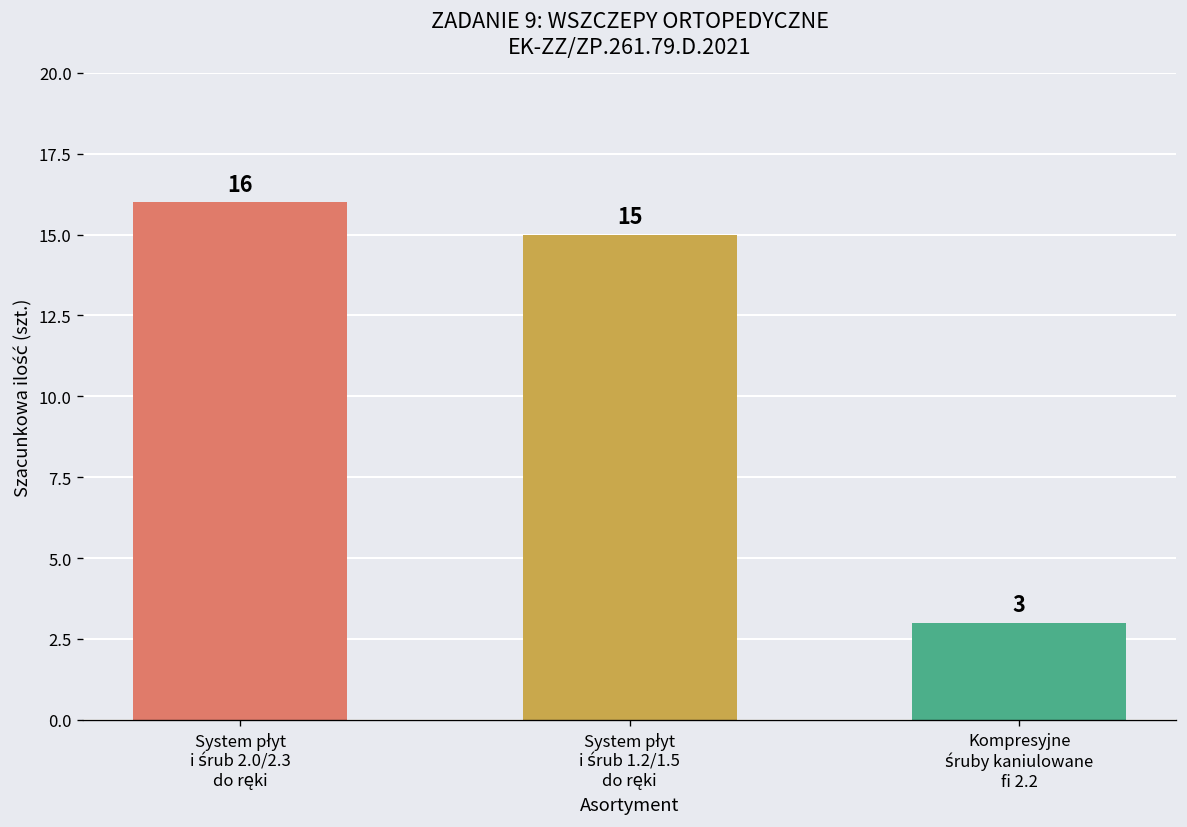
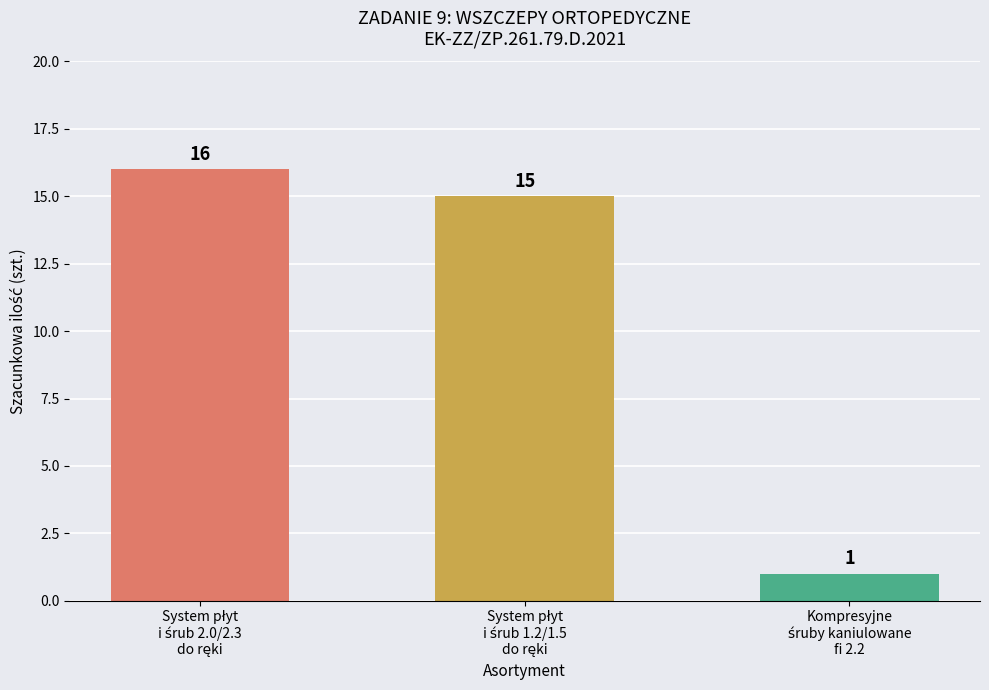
  {
    "System płyt i śrub 2.0/2.3 do ręki": 16,
    "System płyt i śrub 1.2/1.5 do ręki": 15,
-   "Kompresyjne śruby kaniulowane fi 2.2": 3
+   "Kompresyjne śruby kaniulowane fi 2.2": 1
  }
